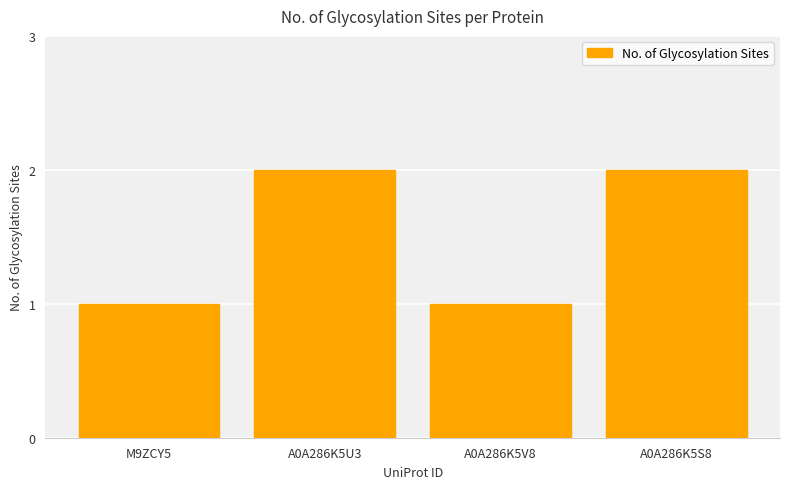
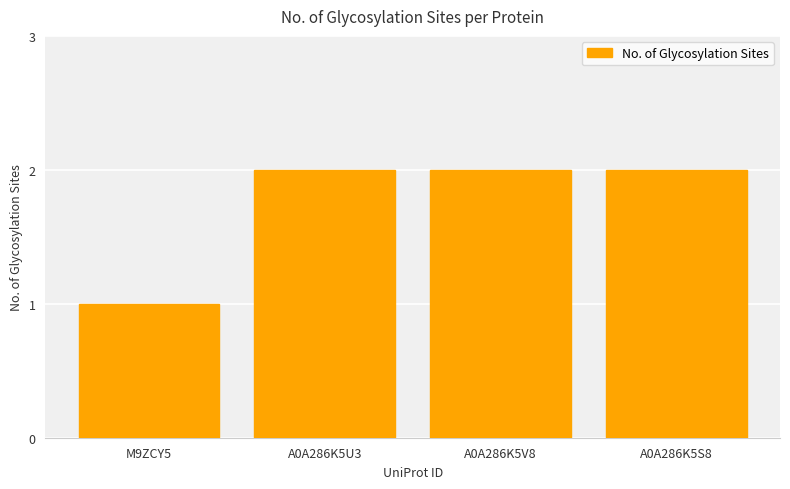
  {
    "M9ZCY5": 1,
    "A0A286K5U3": 2,
-   "A0A286K5V8": 1,
+   "A0A286K5V8": 2,
    "A0A286K5S8": 2
  }
